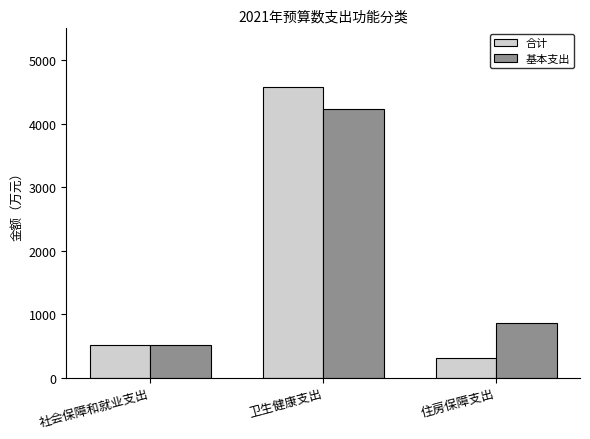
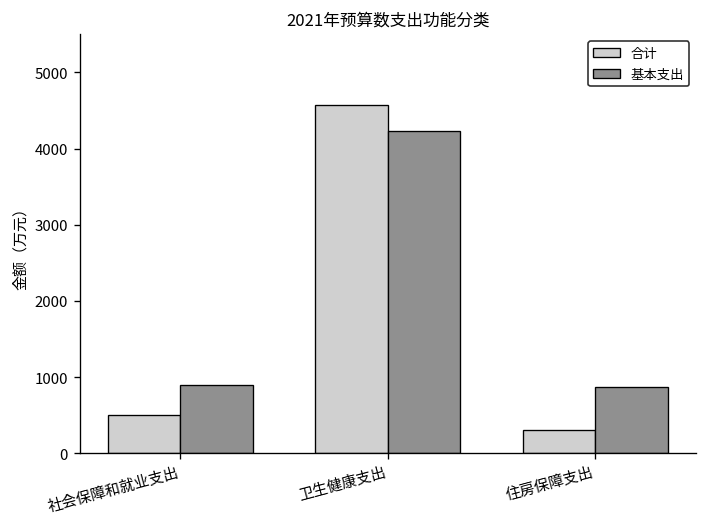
  {
    "合计": {
      "社会保障和就业支出": 500,
      "卫生健康支出": 4600,
      "住房保障支出": 300
    },
    "基本支出": {
-     "社会保障和就业支出": 500,
+     "社会保障和就业支出": 900,
      "卫生健康支出": 4200,
      "住房保障支出": 900
    }
  }
